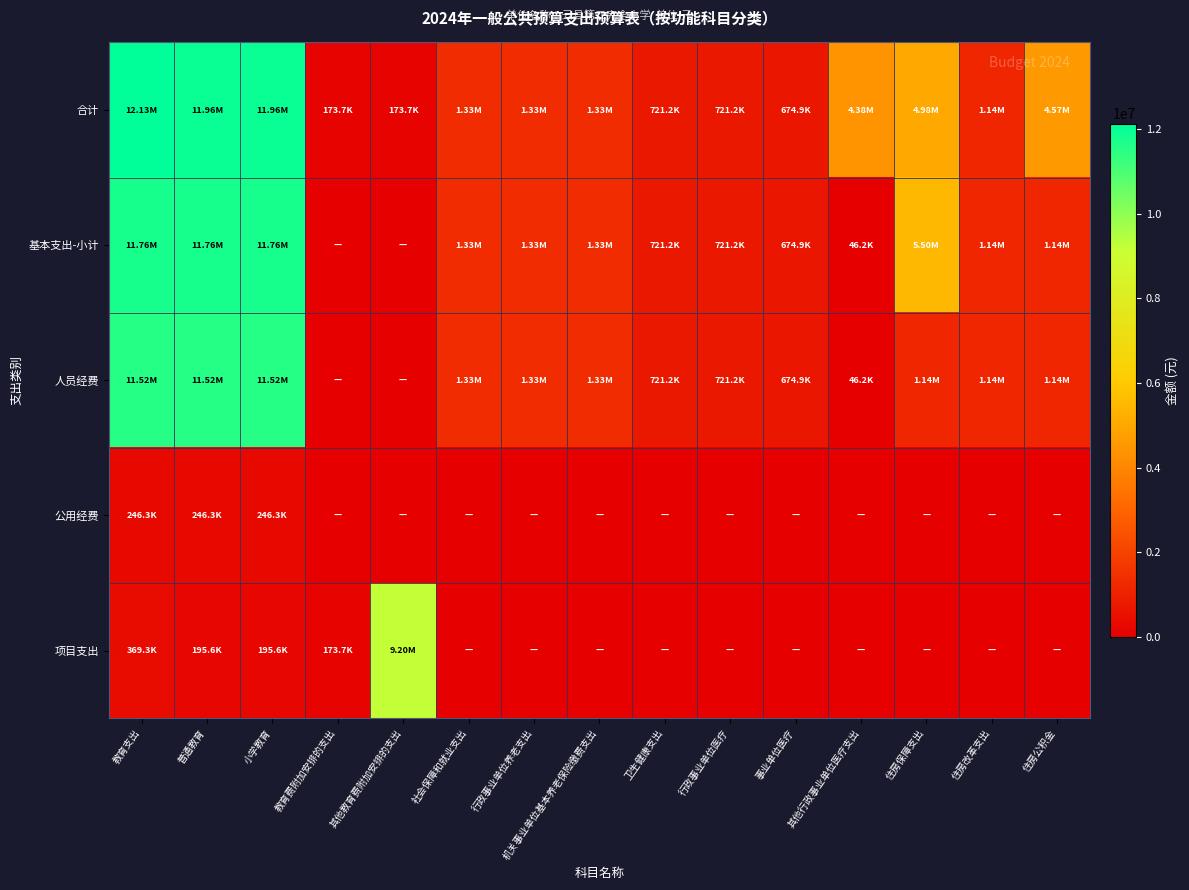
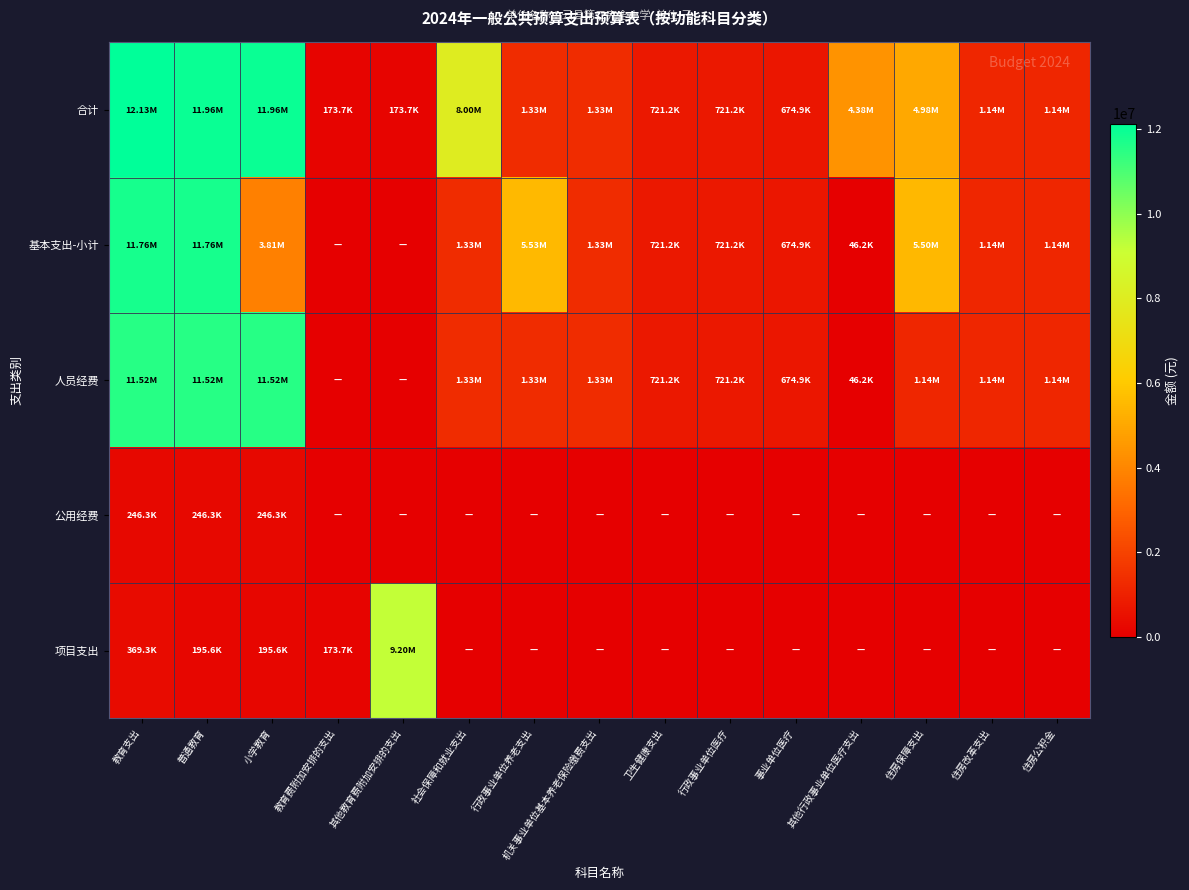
  {
    "合计": {
      "教育支出": "12.13M",
      "普通教育": "11.96M",
      "小学教育": "11.96M",
      "教育费附加安排的支出": "173.7K",
      "其他教育费附加安排的支出": "173.7K",
-     "社会保障和就业支出": "1.33M",
+     "社会保障和就业支出": "8.00M",
      "行政事业单位养老支出": "1.33M",
      "机关事业单位基本养老保险缴费支出": "1.33M",
      "卫生健康支出": "721.2K",
      "行政事业单位医疗": "721.2K",
      "事业单位医疗": "674.9K",
      "其他行政事业单位医疗支出": "4.38M",
      "住房保障支出": "4.98M",
      "住房改革支出": "1.14M",
-     "住房公积金": "4.57M"
+     "住房公积金": "1.14M"
    },
    "基本支出-小计": {
      "教育支出": "11.76M",
      "普通教育": "11.76M",
-     "小学教育": "11.76M",
+     "小学教育": "3.81M",
      "社会保障和就业支出": "1.33M",
-     "行政事业单位养老支出": "1.33M",
+     "行政事业单位养老支出": "5.53M",
      "机关事业单位基本养老保险缴费支出": "1.33M",
      "卫生健康支出": "721.2K",
      "行政事业单位医疗": "721.2K",
      "事业单位医疗": "674.9K",
      "其他行政事业单位医疗支出": "46.2K",
      "住房保障支出": "5.50M",
      "住房改革支出": "1.14M",
      "住房公积金": "1.14M"
    },
    "人员经费": {
      "教育支出": "11.52M",
      "普通教育": "11.52M",
      "小学教育": "11.52M",
      "社会保障和就业支出": "1.33M",
      "行政事业单位养老支出": "1.33M",
      "机关事业单位基本养老保险缴费支出": "1.33M",
      "卫生健康支出": "721.2K",
      "行政事业单位医疗": "721.2K",
      "事业单位医疗": "674.9K",
      "其他行政事业单位医疗支出": "46.2K",
      "住房保障支出": "1.14M",
      "住房改革支出": "1.14M",
      "住房公积金": "1.14M"
    },
    "公用经费": {
      "教育支出": "246.3K",
      "普通教育": "246.3K",
      "小学教育": "246.3K"
    },
    "项目支出": {
      "教育支出": "369.3K",
      "普通教育": "195.6K",
      "小学教育": "195.6K",
      "教育费附加安排的支出": "173.7K",
      "其他教育费附加安排的支出": "9.20M"
    }
  }
